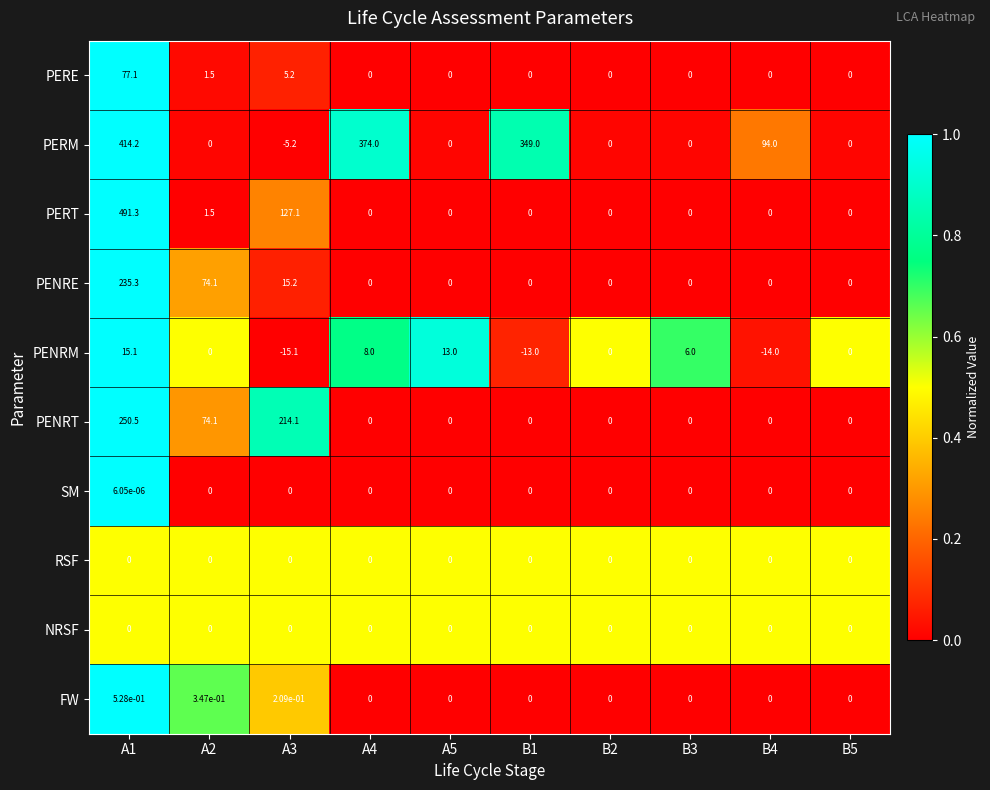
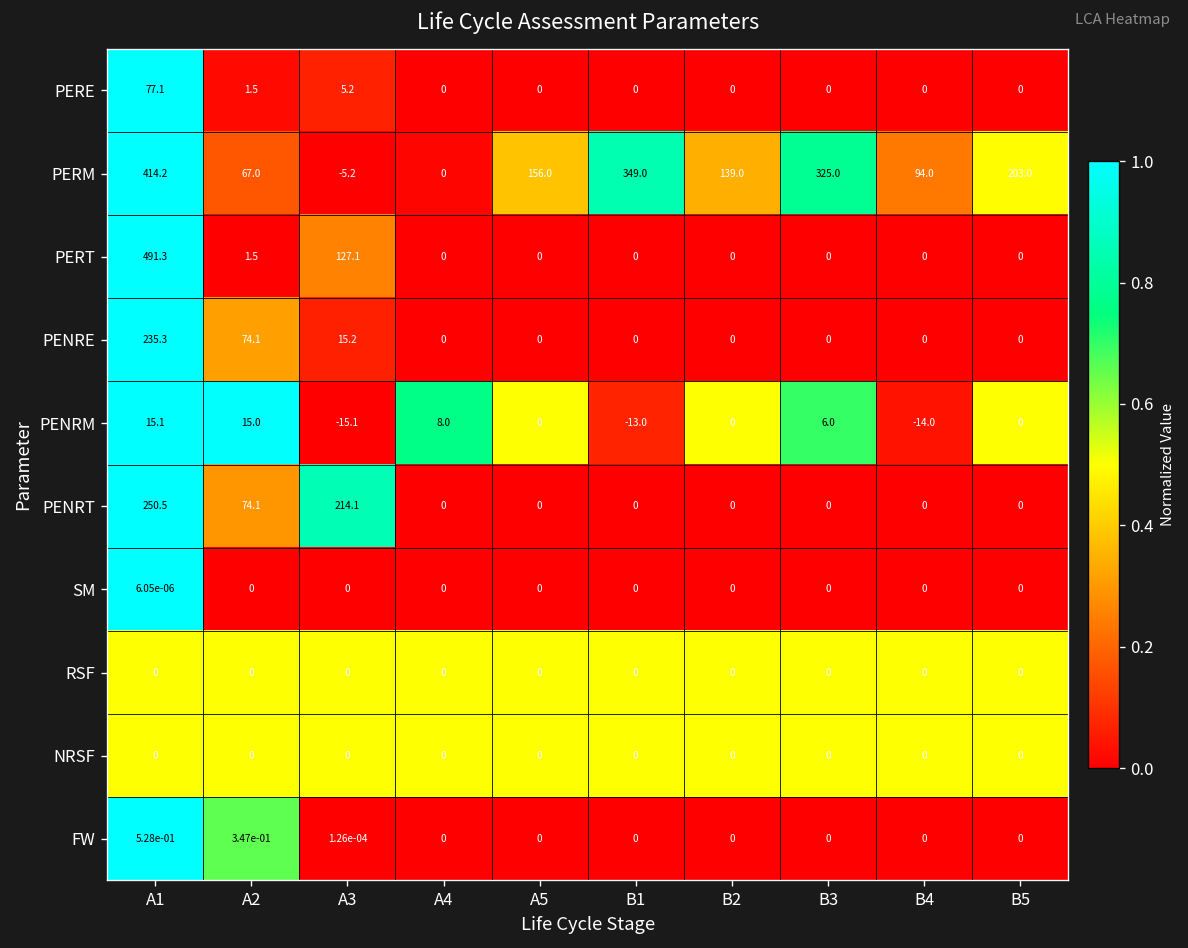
  {
    "PERE": {
      "A1": "77.1",
      "A2": "1.5",
      "A3": "5.2",
      "A4": "0",
      "A5": "0",
      "B1": "0",
      "B2": "0",
      "B3": "0",
      "B4": "0",
      "B5": "0"
    },
    "PERM": {
      "A1": "414.2",
-     "A2": "0",
+     "A2": "67.0",
      "A3": "-5.2",
-     "A4": "374.0",
-     "A5": "0",
+     "A4": "0",
+     "A5": "156.0",
      "B1": "349.0",
-     "B2": "0",
-     "B3": "0",
+     "B2": "139.0",
+     "B3": "325.0",
      "B4": "94.0",
-     "B5": "0"
+     "B5": "203.0"
    },
    "PERT": {
      "A1": "491.3",
      "A2": "1.5",
      "A3": "127.1",
      "A4": "0",
      "A5": "0",
      "B1": "0",
      "B2": "0",
      "B3": "0",
      "B4": "0",
      "B5": "0"
    },
    "PENRE": {
      "A1": "235.3",
      "A2": "74.1",
      "A3": "15.2",
      "A4": "0",
      "A5": "0",
      "B1": "0",
      "B2": "0",
      "B3": "0",
      "B4": "0",
      "B5": "0"
    },
    "PENRM": {
      "A1": "15.1",
-     "A2": "0",
+     "A2": "15.0",
      "A3": "-15.1",
      "A4": "8.0",
-     "A5": "13.0",
+     "A5": "0",
      "B1": "-13.0",
      "B2": "0",
      "B3": "6.0",
      "B4": "-14.0",
      "B5": "0"
    },
    "PENRT": {
      "A1": "250.5",
      "A2": "74.1",
      "A3": "214.1",
      "A4": "0",
      "A5": "0",
      "B1": "0",
      "B2": "0",
      "B3": "0",
      "B4": "0",
      "B5": "0"
    },
    "SM": {
      "A1": "6.05e-06",
      "A2": "0",
      "A3": "0",
      "A4": "0",
      "A5": "0",
      "B1": "0",
      "B2": "0",
      "B3": "0",
      "B4": "0",
      "B5": "0"
    },
    "RSF": {
      "A1": "0",
      "A2": "0",
      "A3": "0",
      "A4": "0",
      "A5": "0",
      "B1": "0",
      "B2": "0",
      "B3": "0",
      "B4": "0",
      "B5": "0"
    },
    "NRSF": {
      "A1": "0",
      "A2": "0",
      "A3": "0",
      "A4": "0",
      "A5": "0",
      "B1": "0",
      "B2": "0",
      "B3": "0",
      "B4": "0",
      "B5": "0"
    },
    "FW": {
      "A1": "5.28e-01",
      "A2": "3.47e-01",
-     "A3": "2.09e-01",
+     "A3": "1.26e-04",
      "A4": "0",
      "A5": "0",
      "B1": "0",
      "B2": "0",
      "B3": "0",
      "B4": "0",
      "B5": "0"
    }
  }
